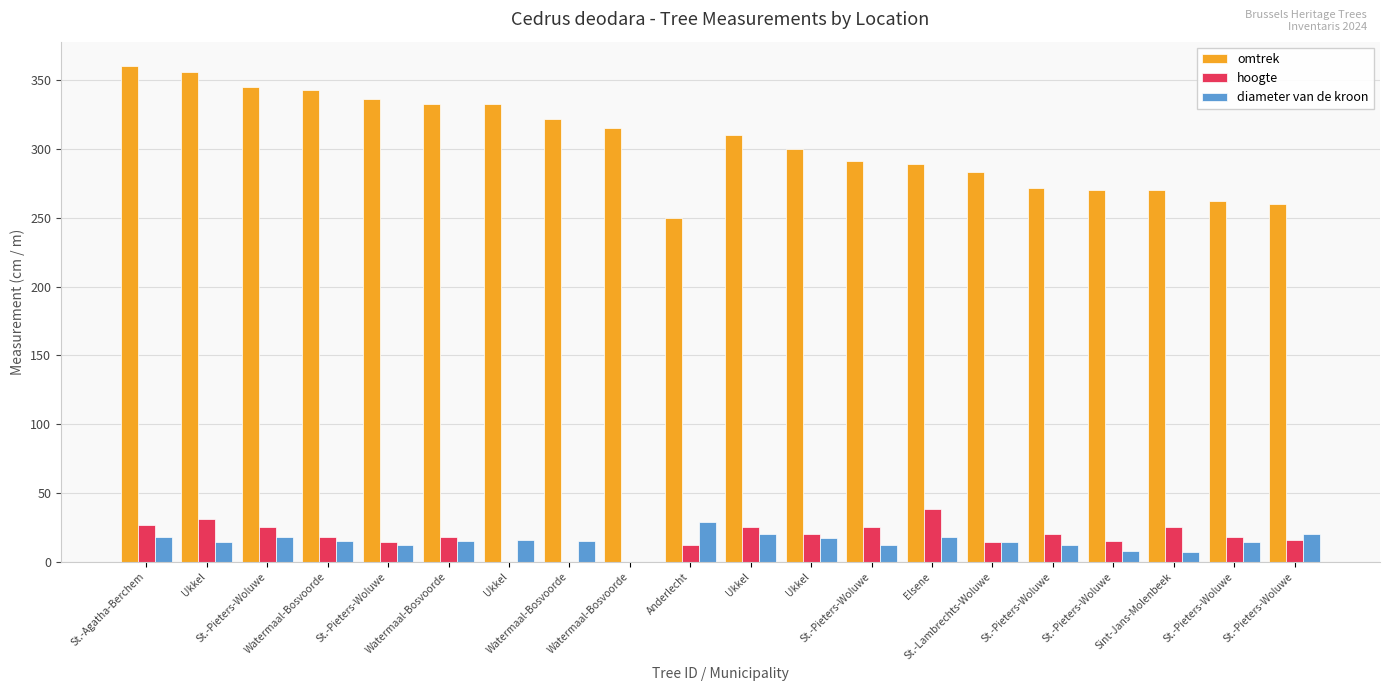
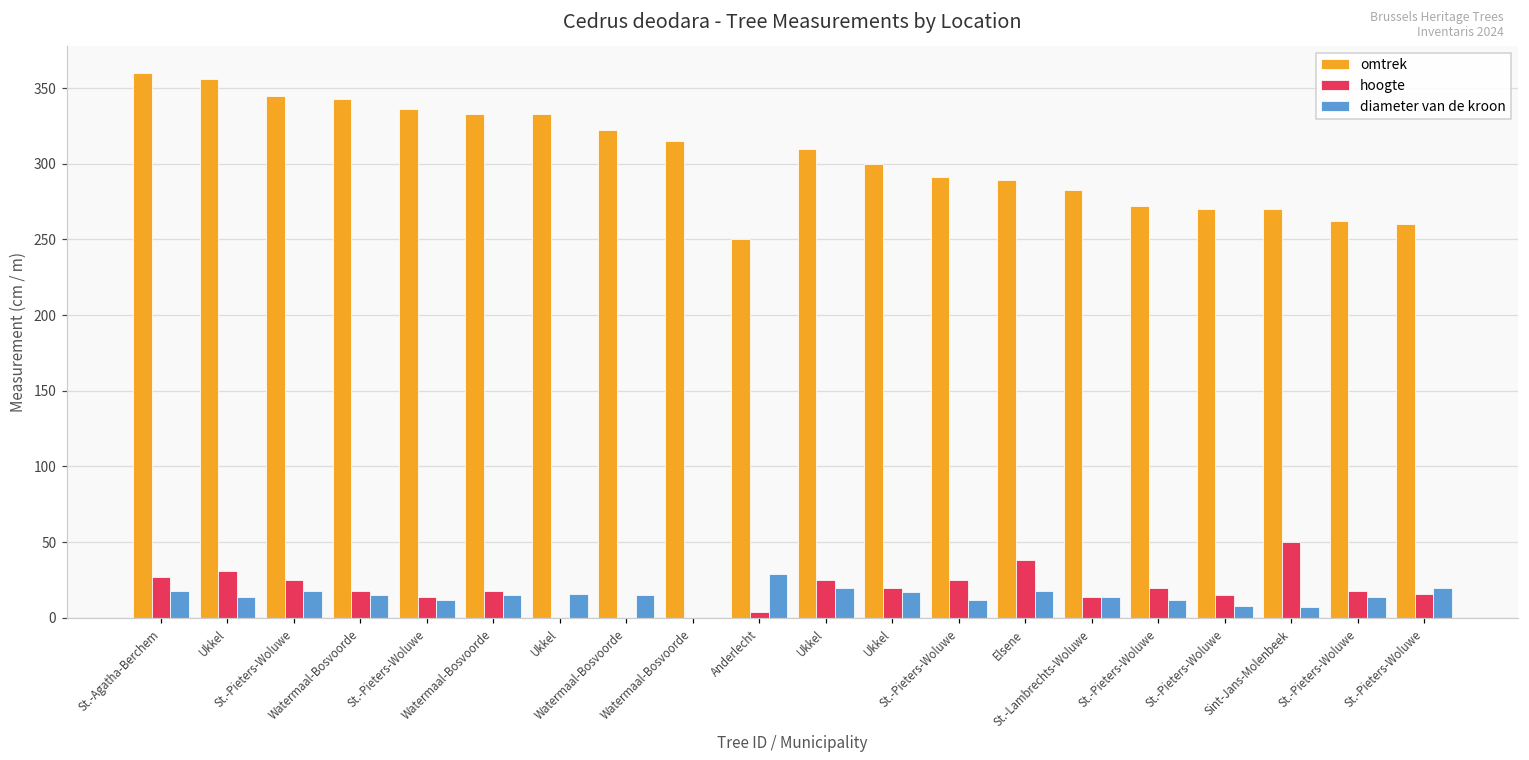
  {
    "omtrek": {
      "St.-Agatha-Berchem": 360,
      "Anderlecht": 250,
      "Elsene": 289,
      "St.-Lambrechts-Woluwe": 283,
      "Sint-Jans-Molenbeek": 270
    },
    "hoogte": {
      "St.-Agatha-Berchem": 27,
-     "Anderlecht": 12,
+     "Anderlecht": 4,
      "Elsene": 38,
      "St.-Lambrechts-Woluwe": 14,
-     "Sint-Jans-Molenbeek": 25
+     "Sint-Jans-Molenbeek": 50
    },
    "diameter van de kroon": {
      "St.-Agatha-Berchem": 18,
      "Anderlecht": 29,
      "Elsene": 18,
      "St.-Lambrechts-Woluwe": 14,
      "Sint-Jans-Molenbeek": 7
    }
  }
